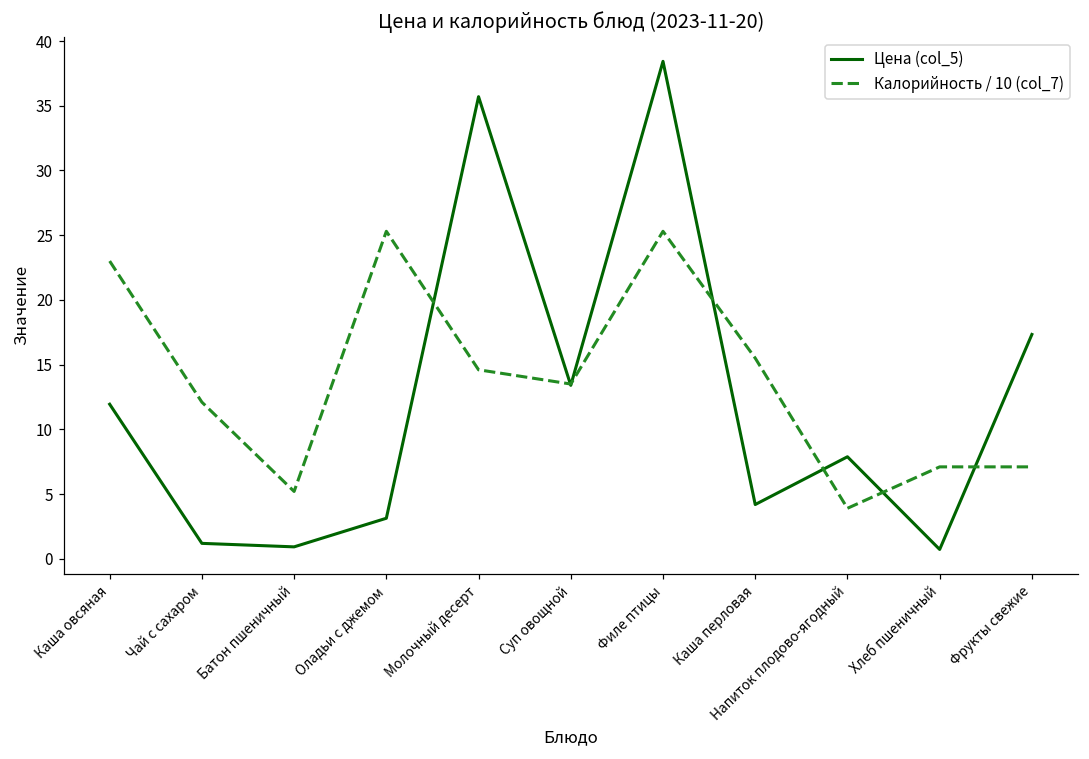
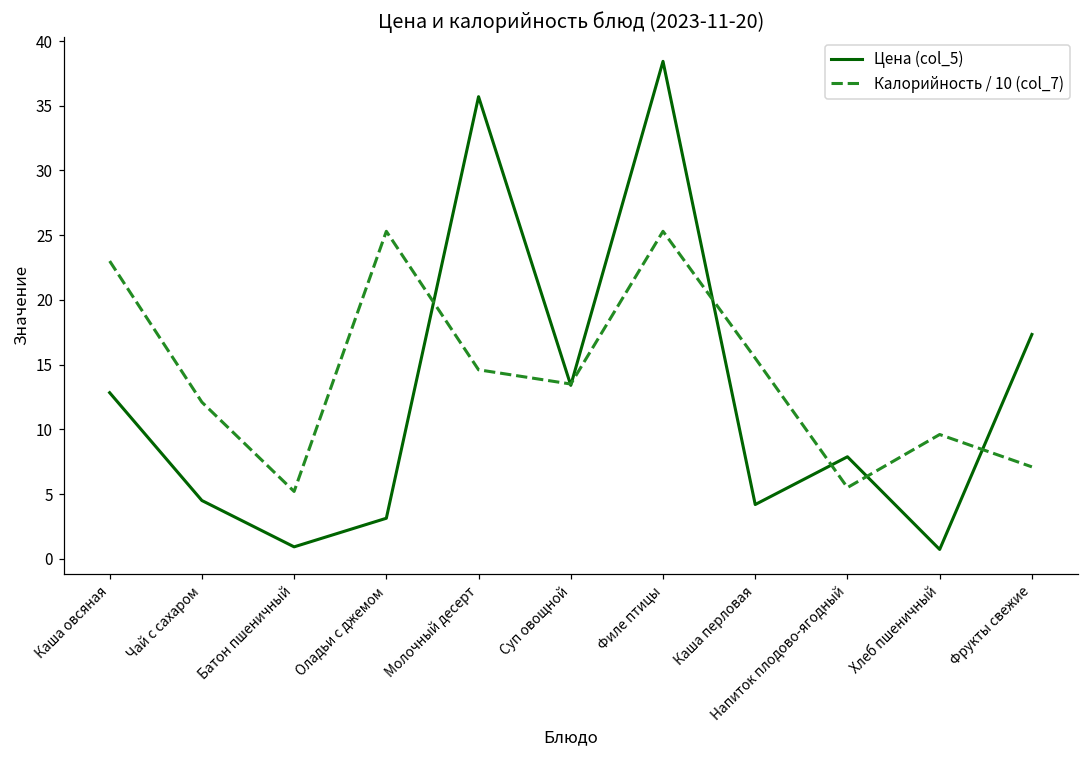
  {
    "Цена (col_5)": {
-     "Каша овсяная": 11.9,
-     "Чай с сахаром": 1.2,
+     "Каша овсяная": 12.8,
+     "Чай с сахаром": 4.5,
      "Батон пшеничный": 0.9,
      "Оладьи с джемом": 3.1,
      "Молочный десерт": 35.7,
      "Филе птицы": 38.4,
      "Каша перловая": 4.2,
      "Напиток плодово-ягодный": 7.9,
      "Хлеб пшеничный": 0.7,
      "Фрукты свежие": 17.3
    },
    "Калорийность / 10 (col_7)": {
      "Каша овсяная": 23.0,
      "Чай с сахаром": 12.1,
      "Батон пшеничный": 5.2,
      "Оладьи с джемом": 25.3,
      "Молочный десерт": 14.6,
      "Филе птицы": 25.3,
      "Каша перловая": 15.5,
-     "Напиток плодово-ягодный": 3.9,
-     "Хлеб пшеничный": 7.1,
+     "Напиток плодово-ягодный": 5.5,
+     "Хлеб пшеничный": 9.6,
      "Фрукты свежие": 7.1
    }
  }
